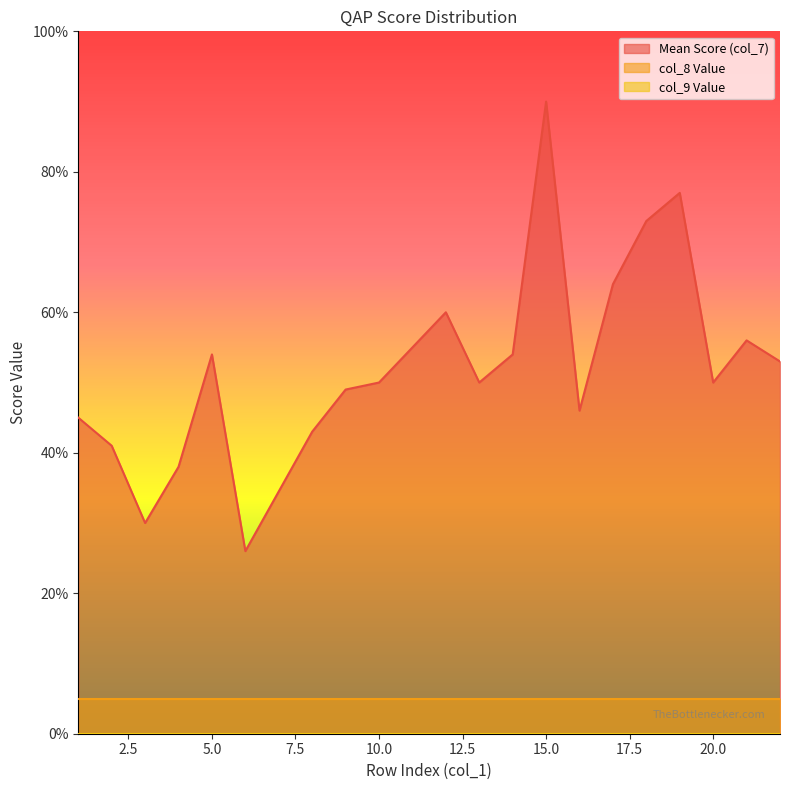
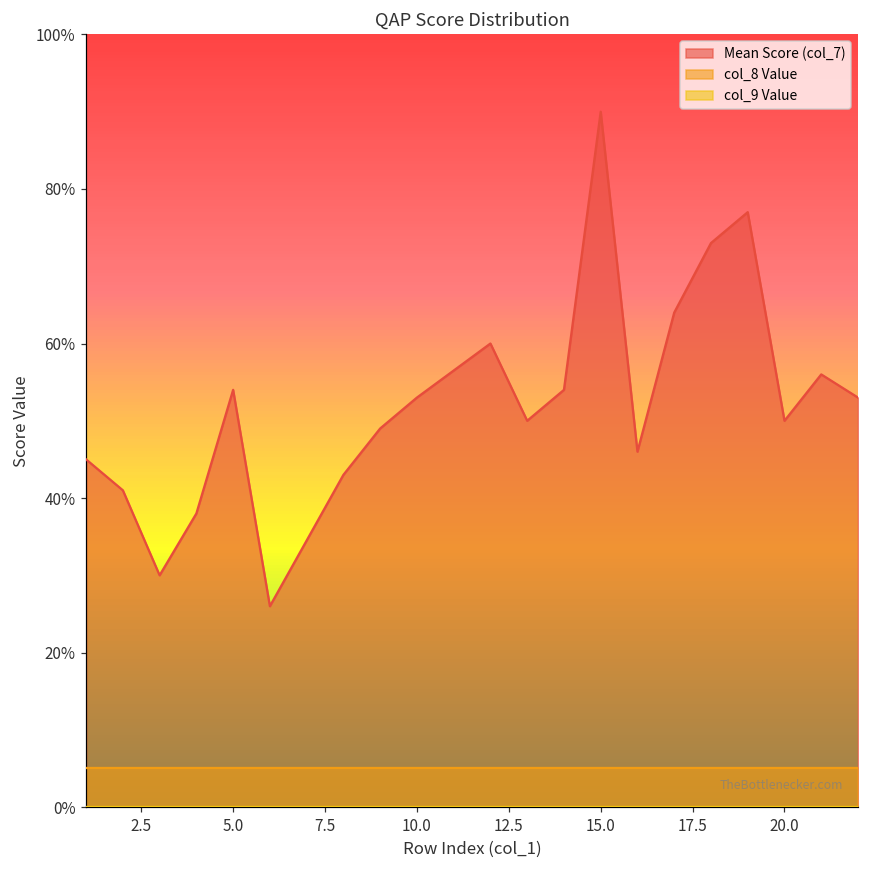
  {
    "Mean Score (col_7)": {
      "5.0": "54%",
-     "10.0": "50%",
+     "10.0": "53%",
      "15.0": "90%",
      "20.0": "50%"
    }
  }
